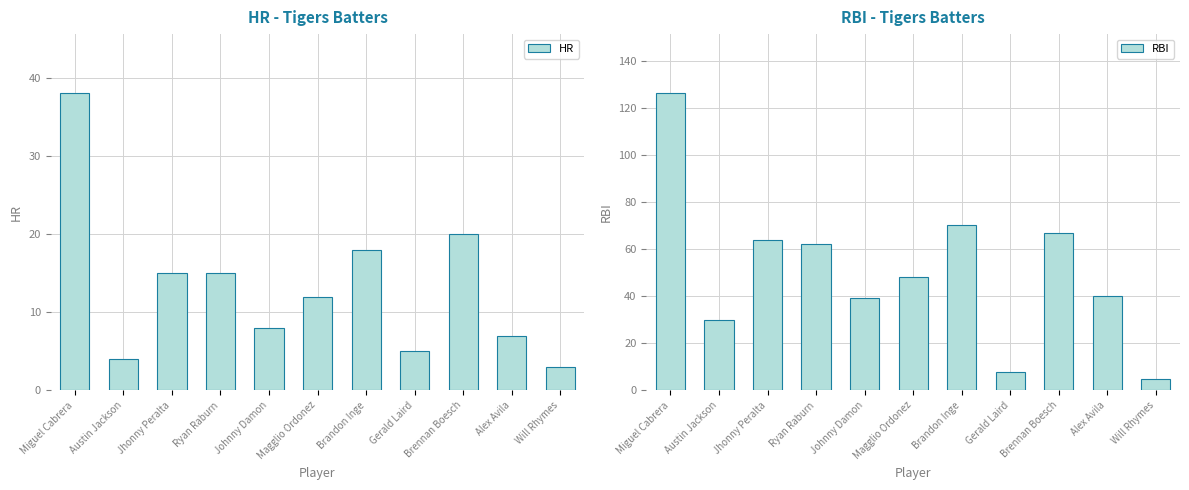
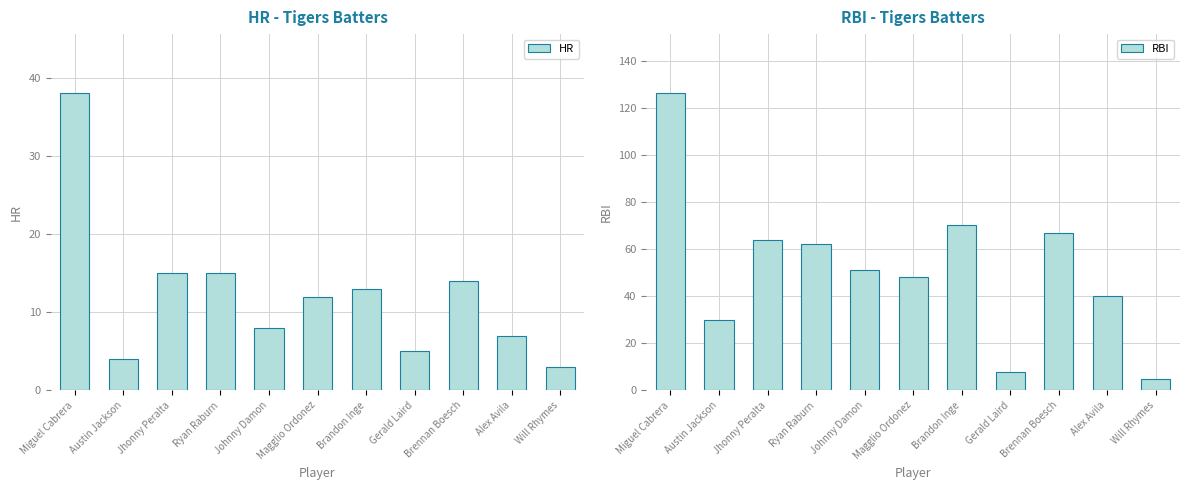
  {
    "HR - Tigers Batters": {
      "Miguel Cabrera": 38,
      "Austin Jackson": 4,
      "Jhonny Peralta": 15,
      "Ryan Raburn": 15,
      "Johnny Damon": 8,
      "Magglio Ordonez": 12,
-     "Brandon Inge": 18,
+     "Brandon Inge": 13,
      "Gerald Laird": 5,
-     "Brennan Boesch": 20,
+     "Brennan Boesch": 14,
      "Alex Avila": 7,
      "Will Rhymes": 3
    },
    "RBI - Tigers Batters": {
      "Miguel Cabrera": 126,
      "Austin Jackson": 30,
      "Jhonny Peralta": 64,
      "Ryan Raburn": 62,
-     "Johnny Damon": 39,
+     "Johnny Damon": 51,
      "Magglio Ordonez": 48,
      "Brandon Inge": 70,
      "Gerald Laird": 8,
      "Brennan Boesch": 67,
      "Alex Avila": 40,
      "Will Rhymes": 5
    }
  }
